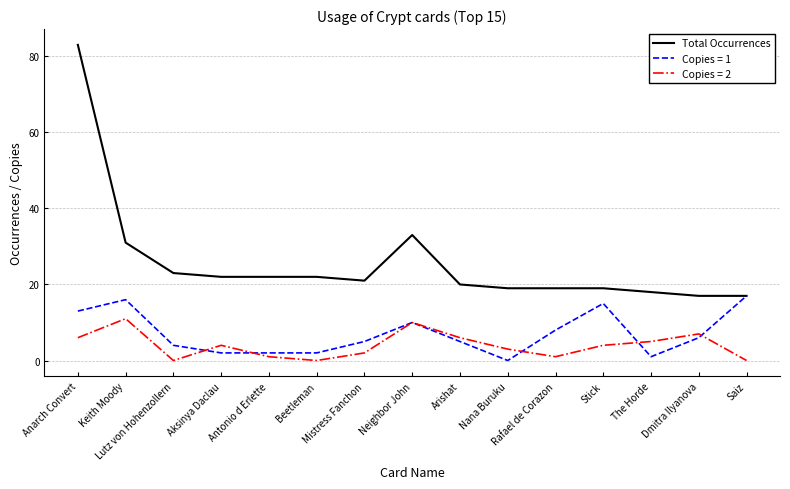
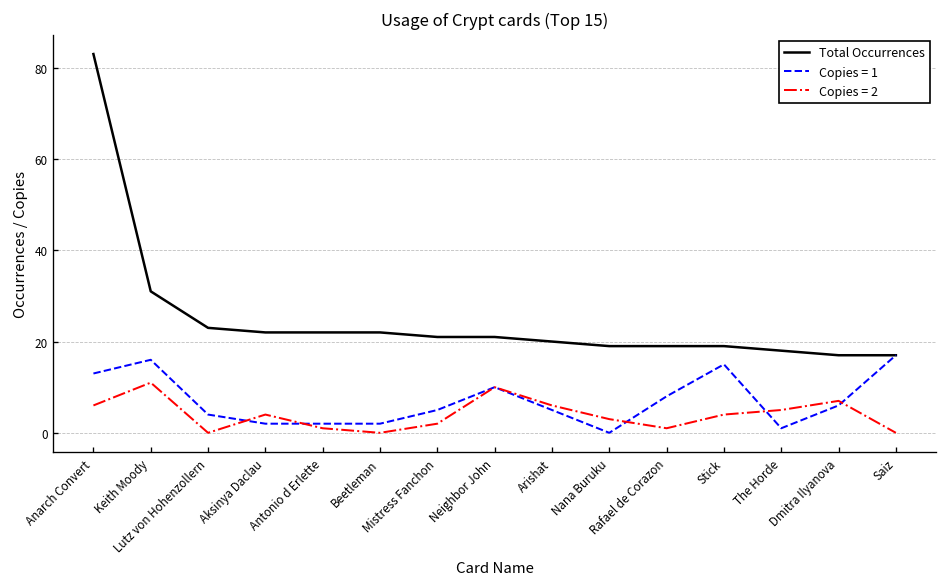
  {
    "Total Occurrences": {
      "Anarch Convert": 83,
      "Keith Moody": 31,
      "Lutz von Hohenzollern": 23,
      "Aksinya Daclau": 22,
      "Antonio d Erlette": 22,
      "Beetleman": 22,
      "Mistress Fanchon": 21,
-     "Neighbor John": 33,
+     "Neighbor John": 21,
      "Arishat": 20,
      "Nana Buruku": 19,
      "Rafael de Corazon": 19,
      "Stick": 19,
      "The Horde": 18,
      "Dmitra Ilyanova": 17
    },
    "Copies = 1": {
      "Anarch Convert": 13,
      "Keith Moody": 16,
      "Lutz von Hohenzollern": 4,
      "Aksinya Daclau": 2,
      "Antonio d Erlette": 2,
      "Beetleman": 2,
      "Mistress Fanchon": 5,
      "Arishat": 5,
      "Nana Buruku": 0,
      "Rafael de Corazon": 8,
      "Stick": 15,
      "The Horde": 1,
      "Dmitra Ilyanova": 6
    },
    "Copies = 2": {
      "Anarch Convert": 6,
      "Keith Moody": 11,
      "Lutz von Hohenzollern": 0,
      "Aksinya Daclau": 4,
      "Antonio d Erlette": 1,
      "Beetleman": 0,
      "Mistress Fanchon": 2,
      "Arishat": 6,
      "Nana Buruku": 3,
      "Rafael de Corazon": 1,
      "Stick": 4,
      "The Horde": 5,
      "Dmitra Ilyanova": 7,
      "Saiz": 0
    }
  }
